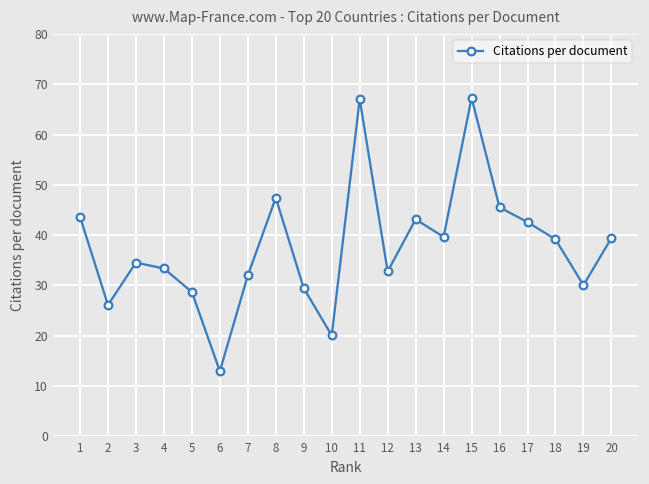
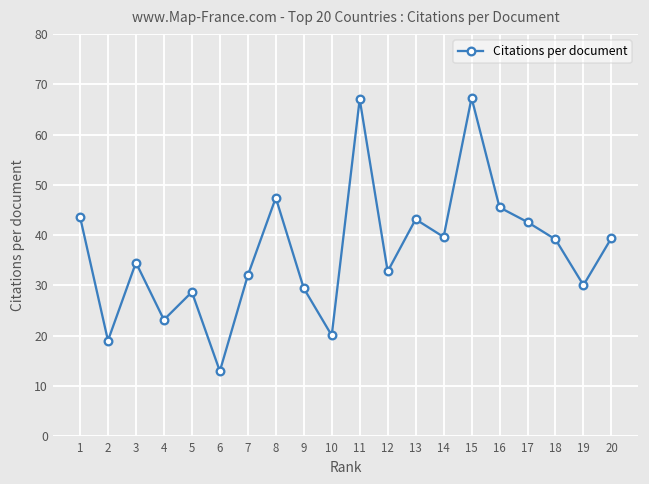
  {
    "1": 44,
-   "2": 26,
+   "2": 19,
    "3": 35,
-   "4": 33,
+   "4": 23,
    "5": 29,
    "6": 13,
    "7": 32,
    "8": 47,
    "9": 29,
    "10": 20,
    "11": 67,
    "12": 33,
    "13": 43,
    "14": 40,
    "15": 67,
    "16": 46,
    "17": 43,
    "18": 39,
    "19": 30,
    "20": 39
  }
